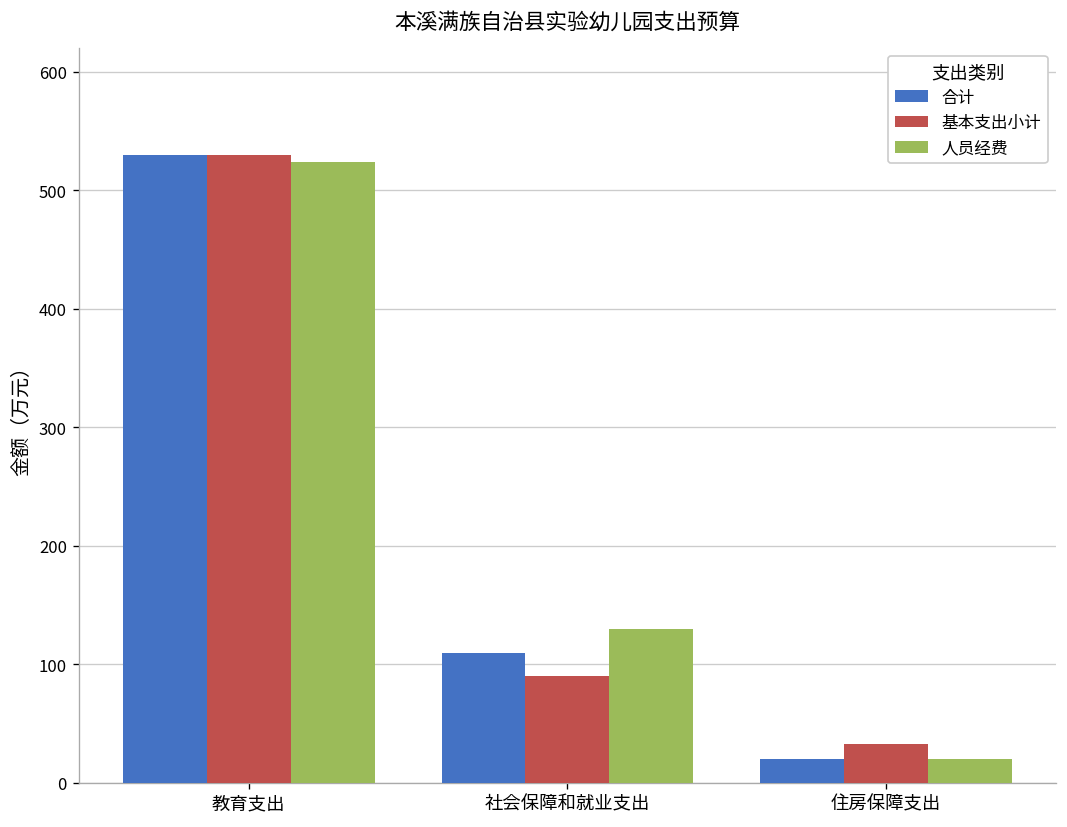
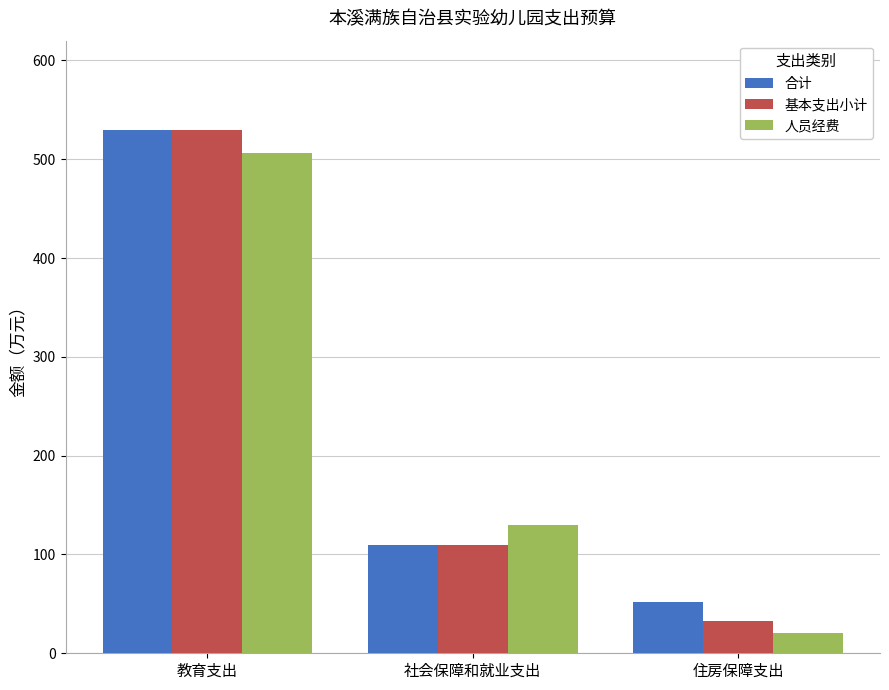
  {
    "合计": {
      "教育支出": 530,
      "社会保障和就业支出": 110,
-     "住房保障支出": 20
+     "住房保障支出": 50
    },
    "基本支出小计": {
      "教育支出": 530,
-     "社会保障和就业支出": 90,
+     "社会保障和就业支出": 110,
      "住房保障支出": 30
    },
    "人员经费": {
-     "教育支出": 520,
+     "教育支出": 510,
      "社会保障和就业支出": 130,
      "住房保障支出": 20
    }
  }
